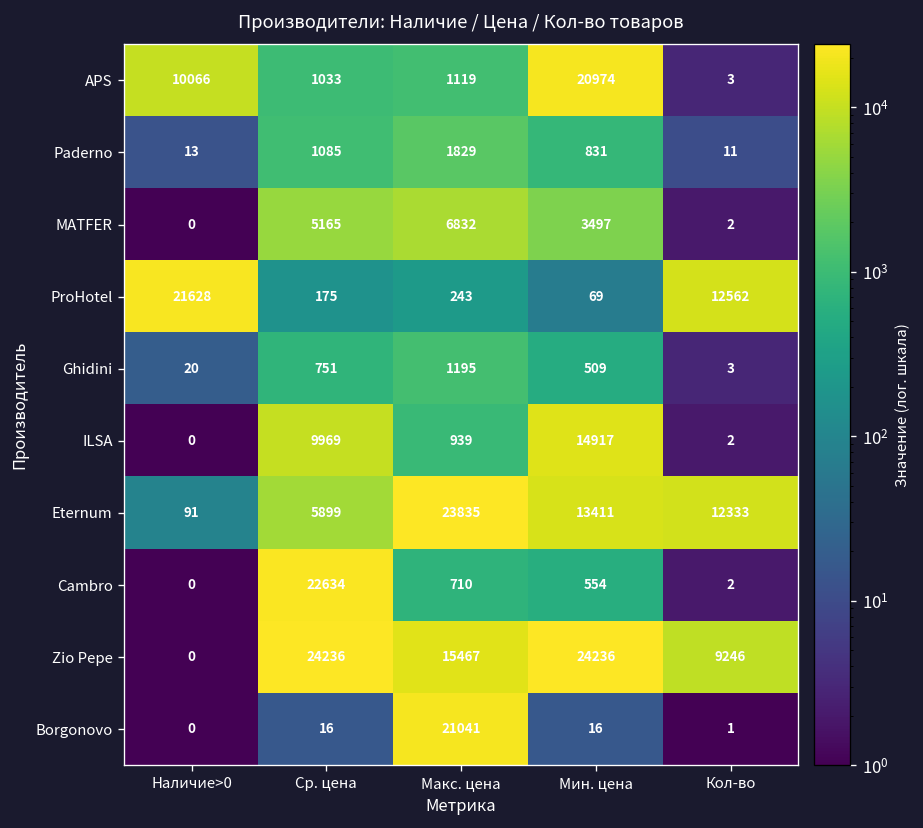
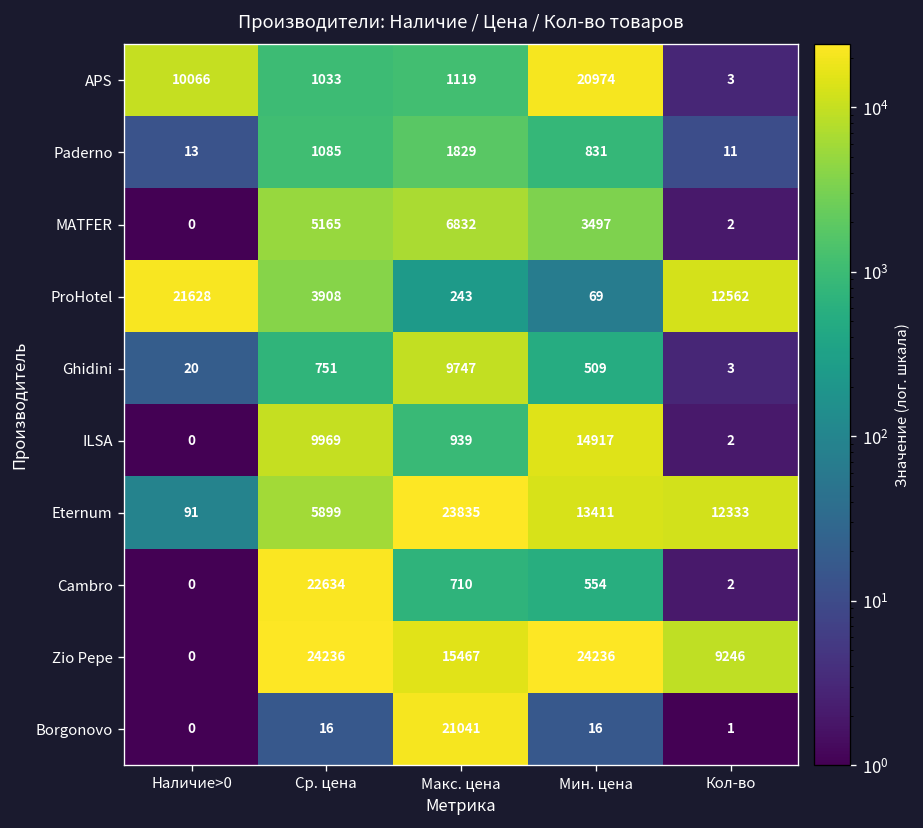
  {
    "APS": {
      "Наличие>0": 10066,
      "Ср. цена": 1033,
      "Макс. цена": 1119,
      "Мин. цена": 20974,
      "Кол-во": 3
    },
    "Paderno": {
      "Наличие>0": 13,
      "Ср. цена": 1085,
      "Макс. цена": 1829,
      "Мин. цена": 831,
      "Кол-во": 11
    },
    "MATFER": {
      "Наличие>0": 0,
      "Ср. цена": 5165,
      "Макс. цена": 6832,
      "Мин. цена": 3497,
      "Кол-во": 2
    },
    "ProHotel": {
      "Наличие>0": 21628,
-     "Ср. цена": 175,
+     "Ср. цена": 3908,
      "Макс. цена": 243,
      "Мин. цена": 69,
      "Кол-во": 12562
    },
    "Ghidini": {
      "Наличие>0": 20,
      "Ср. цена": 751,
-     "Макс. цена": 1195,
+     "Макс. цена": 9747,
      "Мин. цена": 509,
      "Кол-во": 3
    },
    "ILSA": {
      "Наличие>0": 0,
      "Ср. цена": 9969,
      "Макс. цена": 939,
      "Мин. цена": 14917,
      "Кол-во": 2
    },
    "Eternum": {
      "Наличие>0": 91,
      "Ср. цена": 5899,
      "Макс. цена": 23835,
      "Мин. цена": 13411,
      "Кол-во": 12333
    },
    "Cambro": {
      "Наличие>0": 0,
      "Ср. цена": 22634,
      "Макс. цена": 710,
      "Мин. цена": 554,
      "Кол-во": 2
    },
    "Zio Pepe": {
      "Наличие>0": 0,
      "Ср. цена": 24236,
      "Макс. цена": 15467,
      "Мин. цена": 24236,
      "Кол-во": 9246
    },
    "Borgonovo": {
      "Наличие>0": 0,
      "Ср. цена": 16,
      "Макс. цена": 21041,
      "Мин. цена": 16,
      "Кол-во": 1
    }
  }
